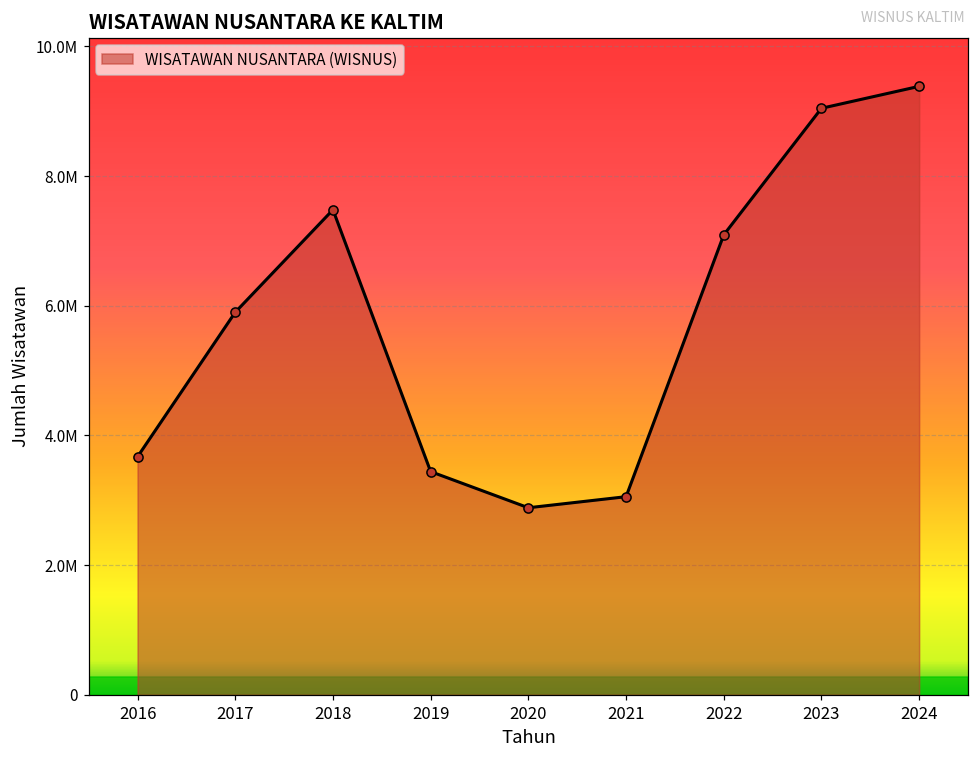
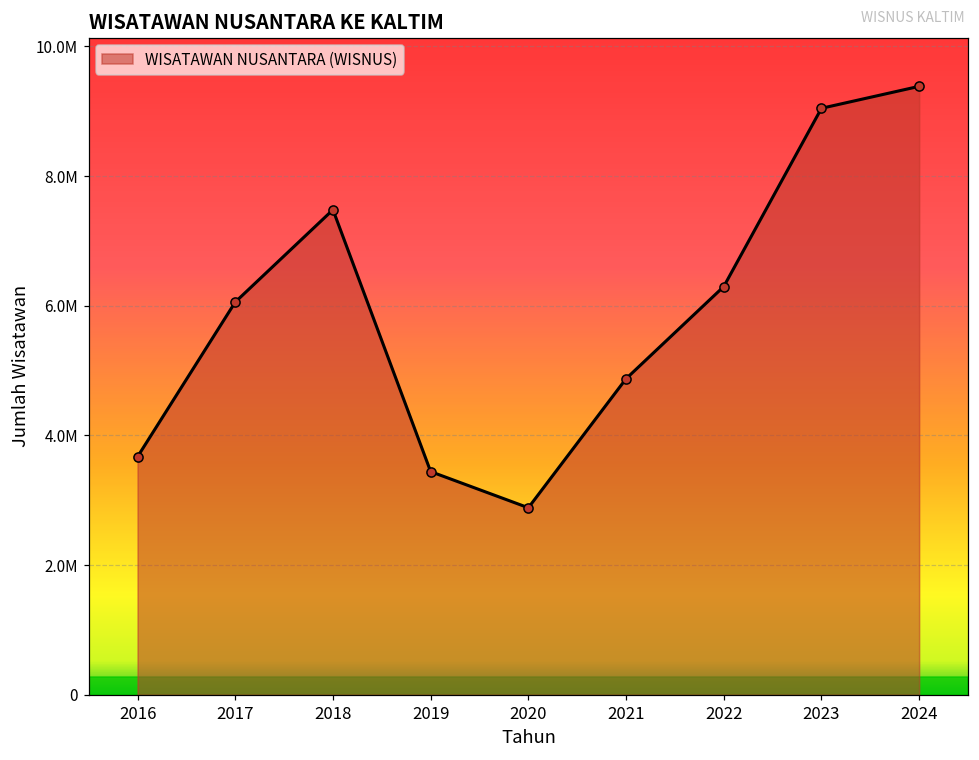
  {
    "2016": 3700000,
-   "2017": 5900000,
+   "2017": 6100000,
    "2018": 7500000,
    "2019": 3400000,
    "2020": 2900000,
-   "2021": 3100000,
-   "2022": 7100000,
+   "2021": 4900000,
+   "2022": 6300000,
    "2023": 9000000,
    "2024": 9400000
  }
